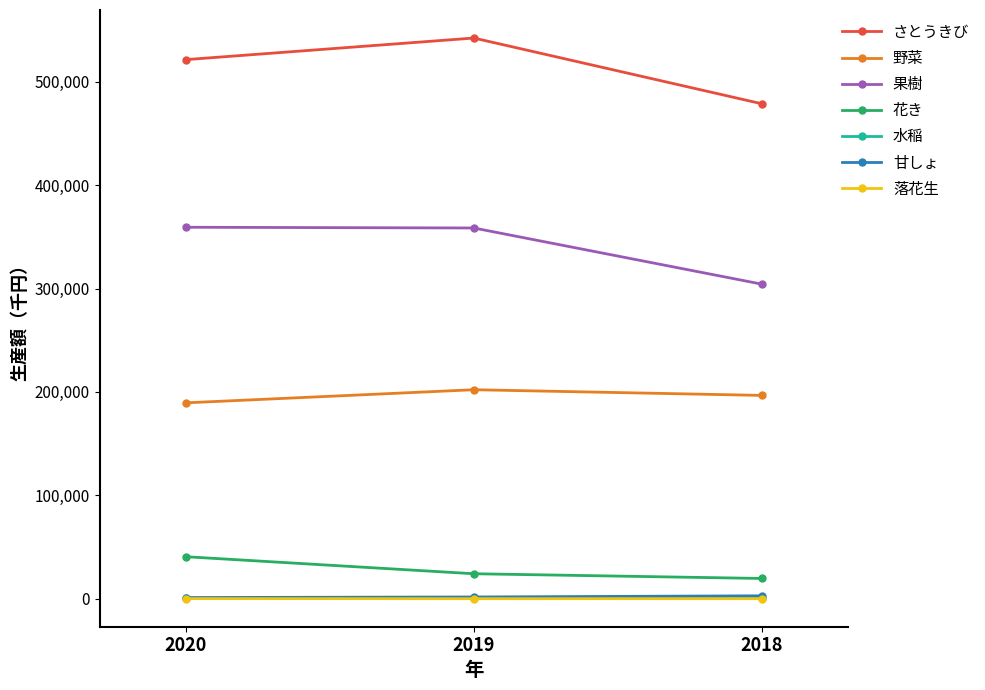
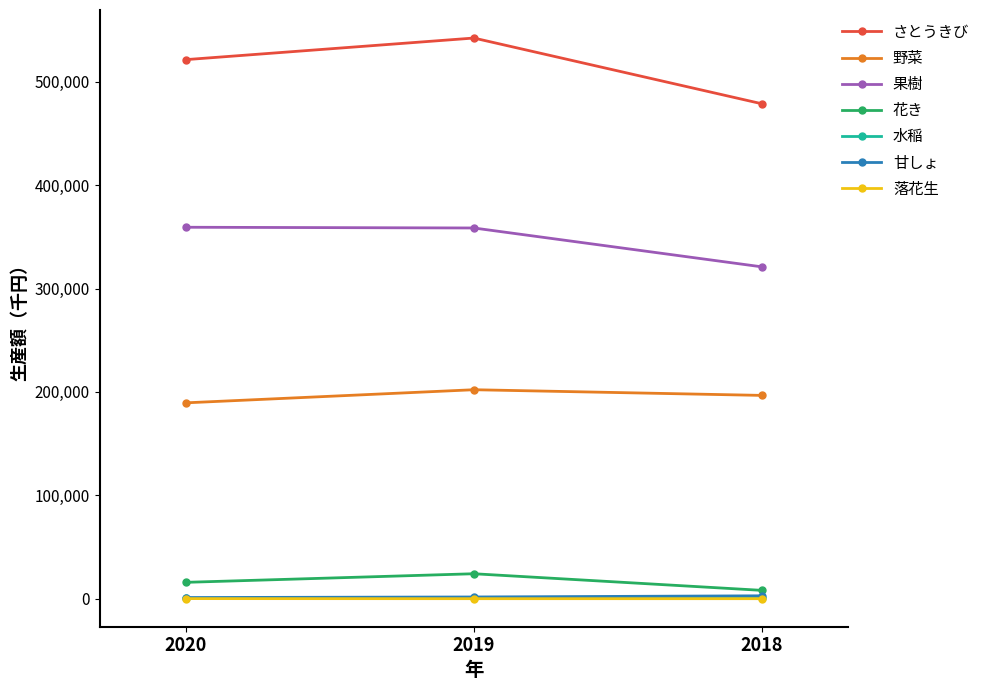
  {
    "果樹": {
      "2020": "359,000",
      "2019": "359,000",
-     "2018": "304,000"
+     "2018": "321,000"
    },
    "花き": {
-     "2020": "41,000",
+     "2020": "16,000",
      "2019": "24,000",
-     "2018": "20,000"
+     "2018": "8,000"
    }
  }
